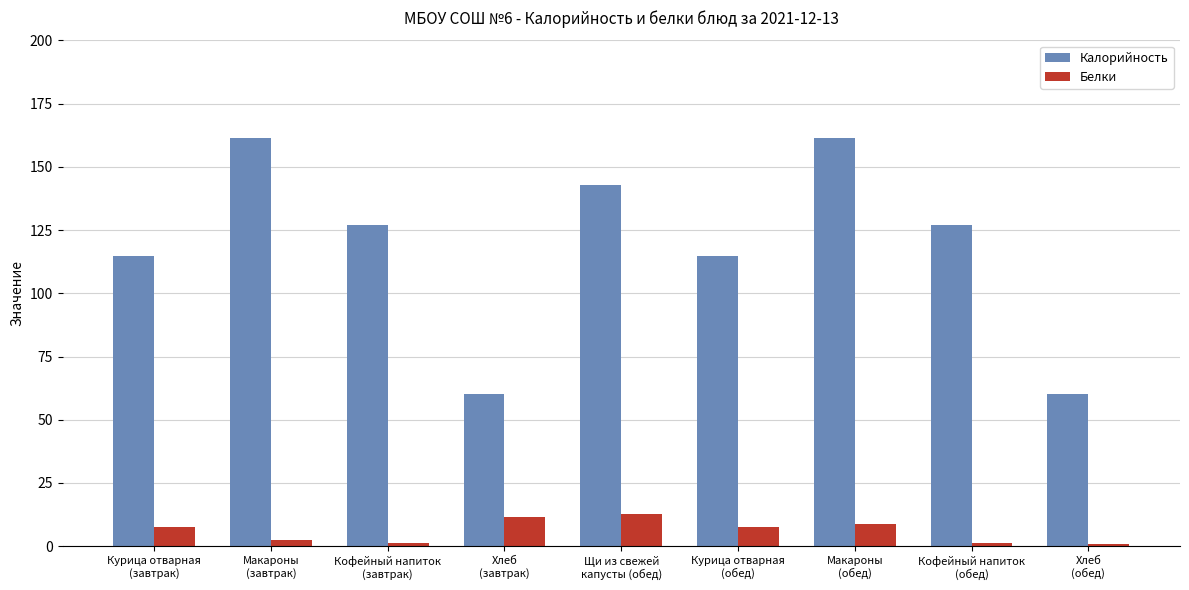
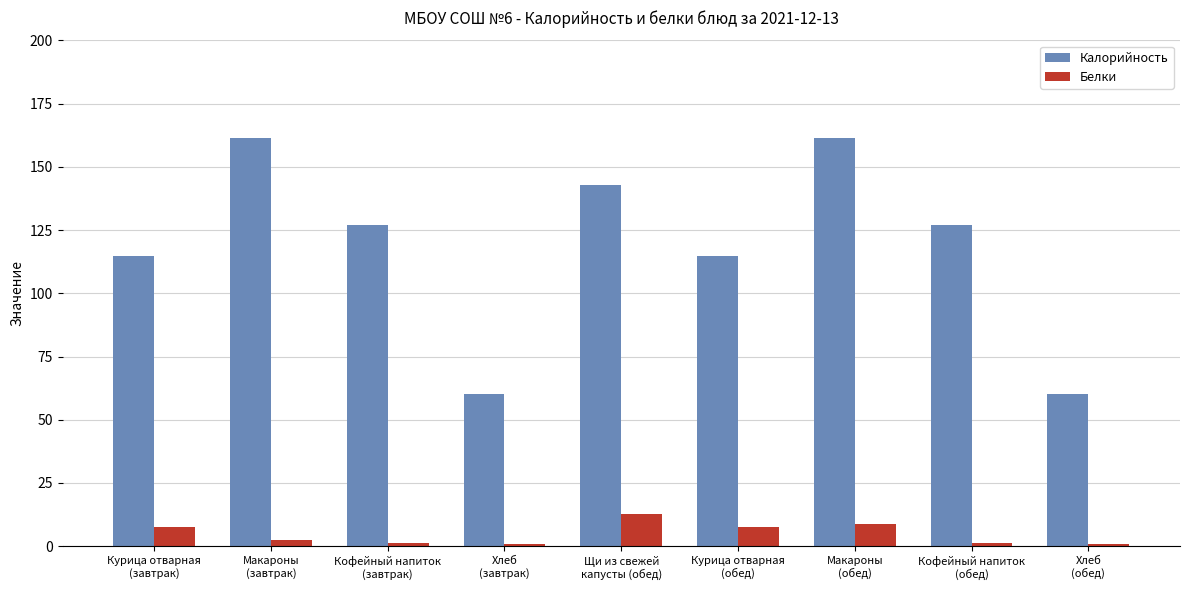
  {
    "Калорийность": {
      "Курица отварная (завтрак)": 115,
      "Макароны (завтрак)": 161,
      "Кофейный напиток (завтрак)": 127,
      "Хлеб (завтрак)": 60,
      "Щи из свежей капусты (обед)": 143,
      "Курица отварная (обед)": 115,
      "Макароны (обед)": 161,
      "Кофейный напиток (обед)": 127,
      "Хлеб (обед)": 60
    },
    "Белки": {
      "Курица отварная (завтрак)": 8,
      "Макароны (завтрак)": 2,
      "Кофейный напиток (завтрак)": 1,
-     "Хлеб (завтрак)": 12,
+     "Хлеб (завтрак)": 1,
      "Щи из свежей капусты (обед)": 13,
      "Курица отварная (обед)": 8,
      "Макароны (обед)": 9,
      "Кофейный напиток (обед)": 1,
      "Хлеб (обед)": 1
    }
  }
